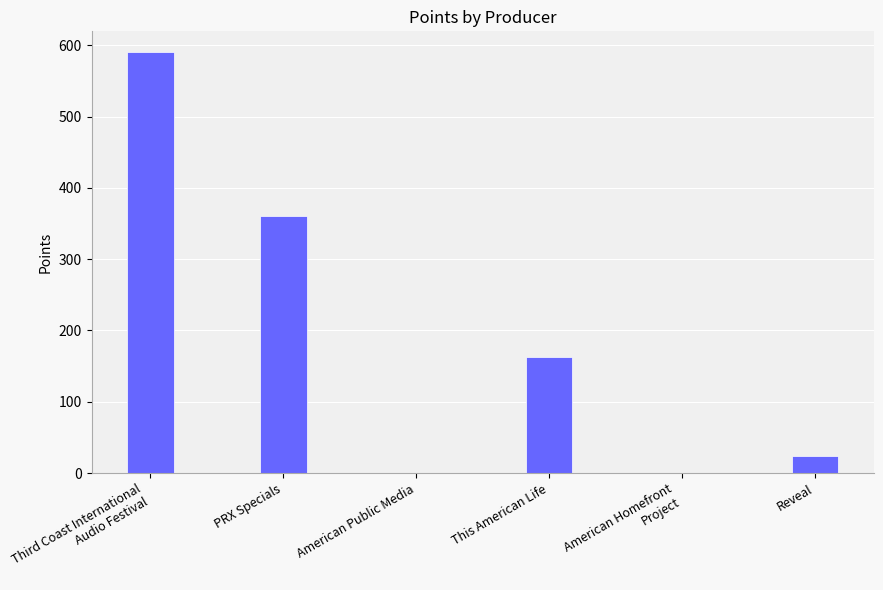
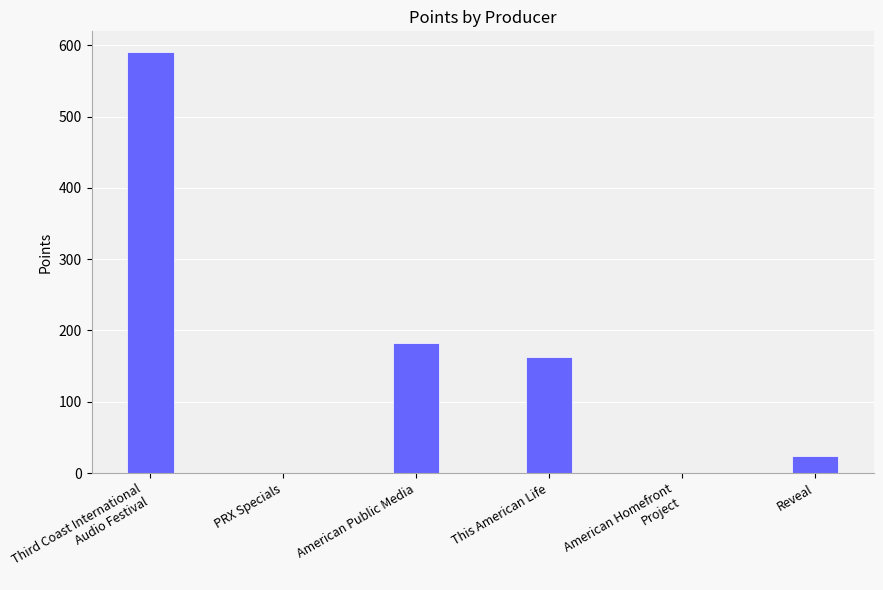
  {
    "Third Coast International Audio Festival": 590,
-   "PRX Specials": 360,
-   "American Public Media": 0,
+   "PRX Specials": 0,
+   "American Public Media": 180,
    "This American Life": 160,
    "American Homefront Project": 0,
    "Reveal": 20
  }
